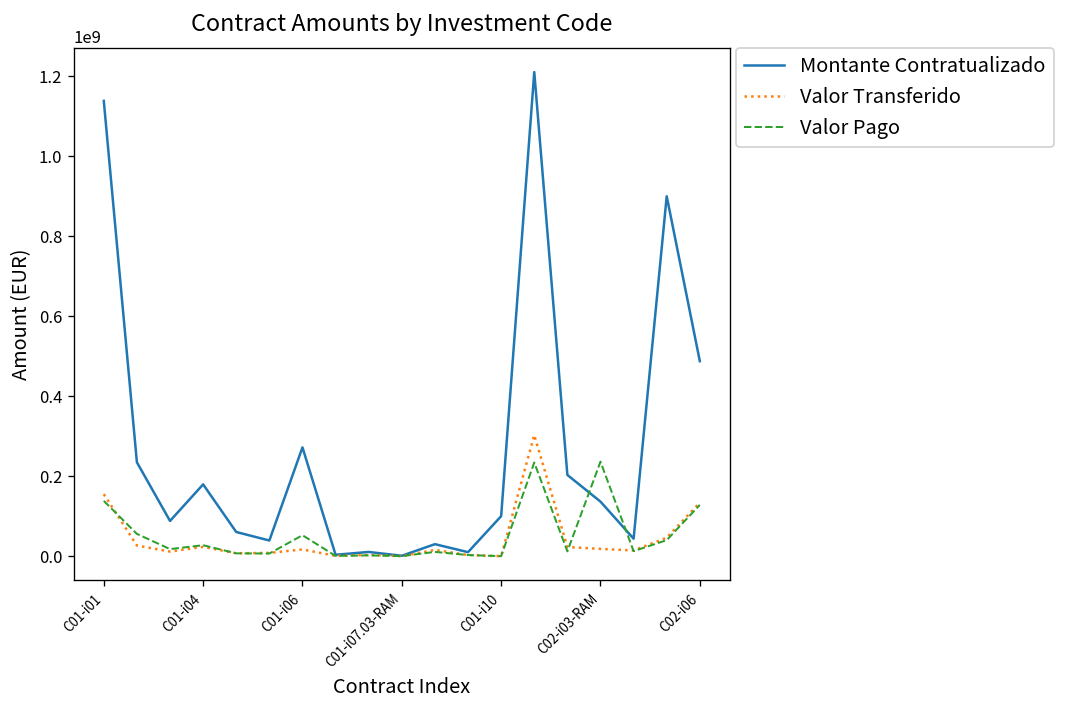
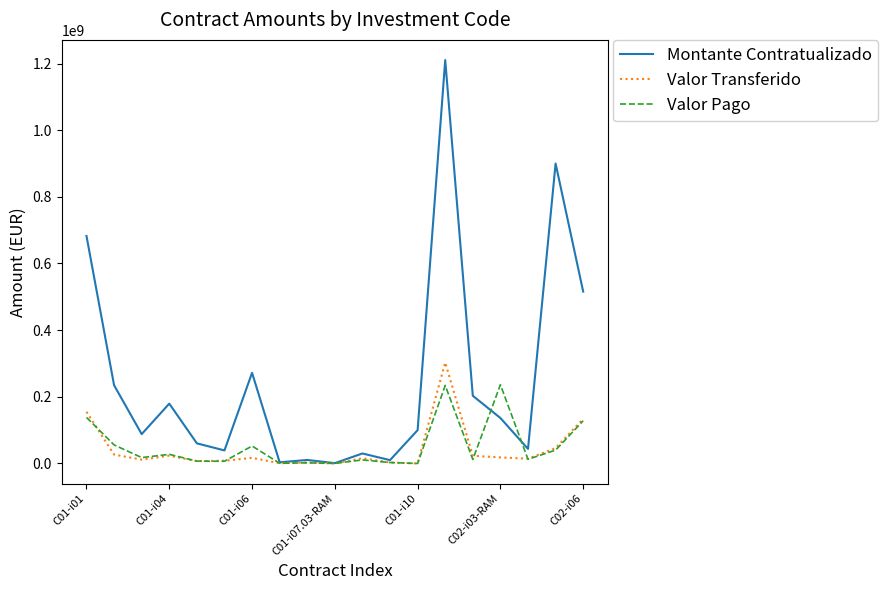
  {
    "Montante Contratualizado": {
-     "C01-i01": 1140000000,
+     "C01-i01": 680000000,
      "C01-i04": 180000000,
      "C01-i06": 270000000,
      "C01-i10": 100000000,
      "C02-i03-RAM": 140000000,
-     "C02-i06": 490000000
+     "C02-i06": 520000000
    },
    "Valor Transferido": {
      "C01-i01": 160000000,
      "C01-i06": 20000000,
      "C02-i03-RAM": 20000000
    },
    "Valor Pago": {
      "C01-i01": 140000000,
      "C01-i06": 50000000,
      "C02-i03-RAM": 240000000
    }
  }
